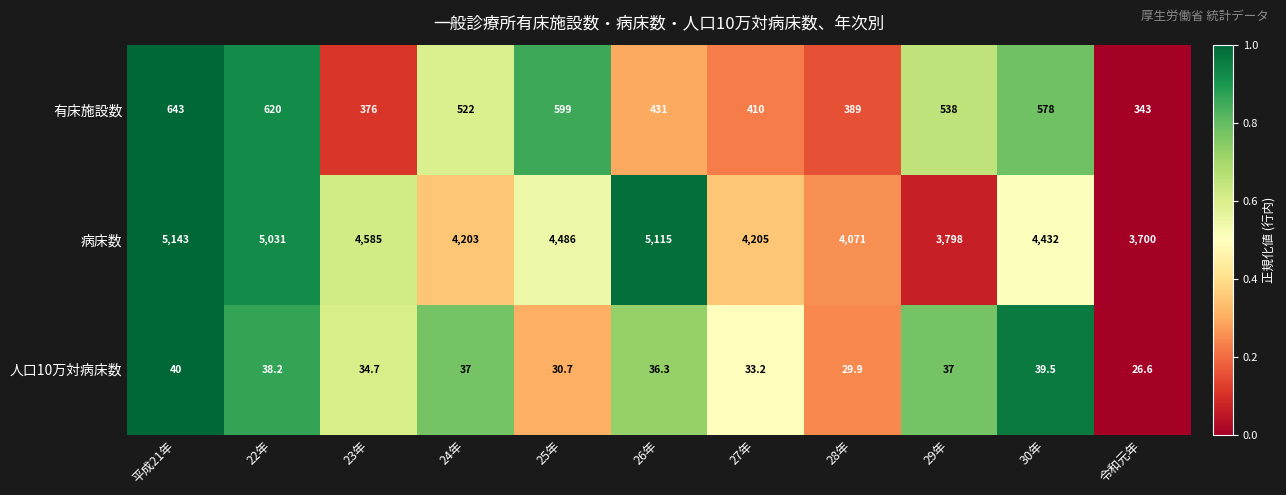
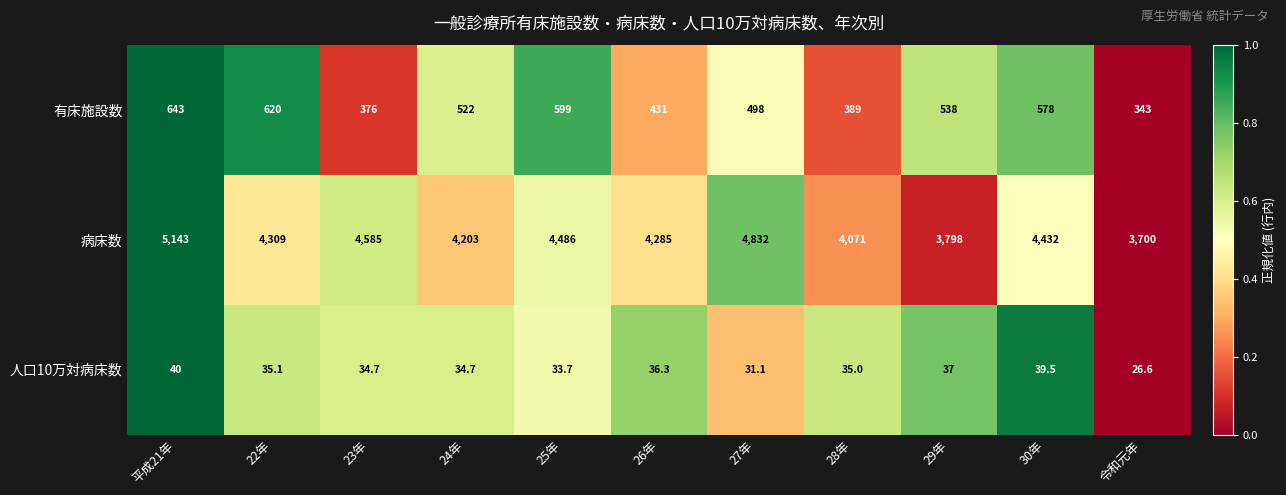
  {
    "有床施設数": {
      "平成21年": "643",
      "22年": "620",
      "23年": "376",
      "24年": "522",
      "25年": "599",
      "26年": "431",
-     "27年": "410",
+     "27年": "498",
      "28年": "389",
      "29年": "538",
      "30年": "578",
      "令和元年": "343"
    },
    "病床数": {
      "平成21年": "5,143",
-     "22年": "5,031",
+     "22年": "4,309",
      "23年": "4,585",
      "24年": "4,203",
      "25年": "4,486",
-     "26年": "5,115",
-     "27年": "4,205",
+     "26年": "4,285",
+     "27年": "4,832",
      "28年": "4,071",
      "29年": "3,798",
      "30年": "4,432",
      "令和元年": "3,700"
    },
    "人口10万対病床数": {
      "平成21年": "40",
-     "22年": "38.2",
+     "22年": "35.1",
      "23年": "34.7",
-     "24年": "37",
-     "25年": "30.7",
+     "24年": "34.7",
+     "25年": "33.7",
      "26年": "36.3",
-     "27年": "33.2",
-     "28年": "29.9",
+     "27年": "31.1",
+     "28年": "35.0",
      "29年": "37",
      "30年": "39.5",
      "令和元年": "26.6"
    }
  }
